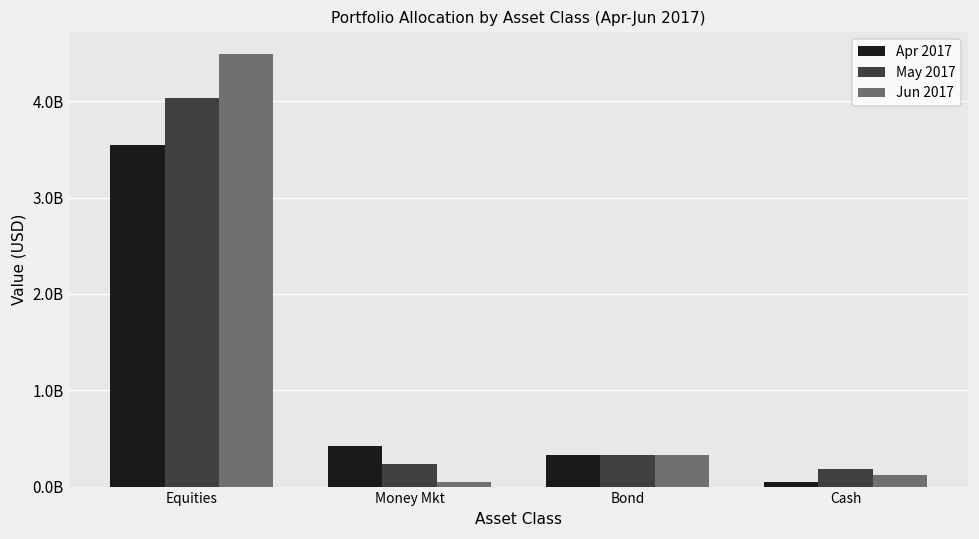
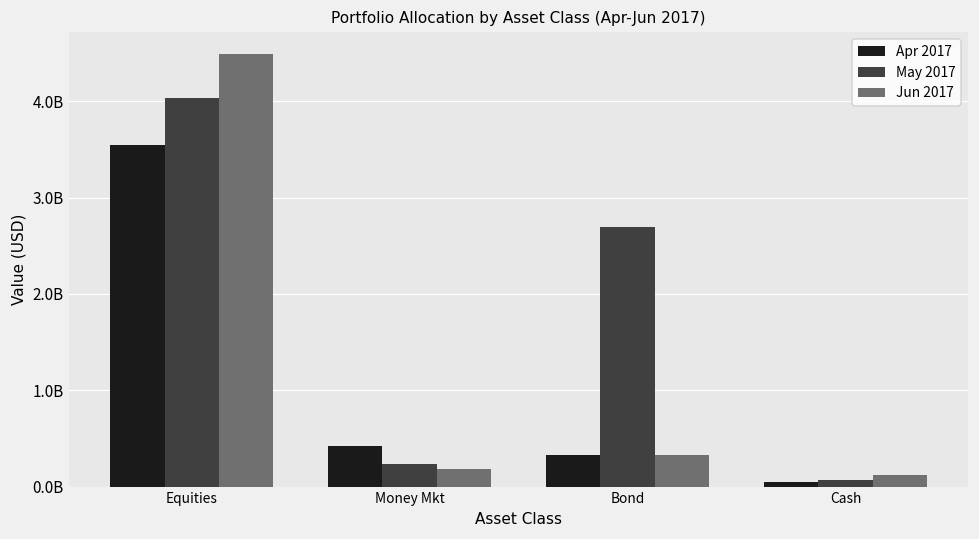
  {
    "Apr 2017": {
      "Equities": 3500000000,
      "Money Mkt": 400000000,
      "Bond": 300000000,
      "Cash": 0
    },
    "May 2017": {
      "Equities": 4000000000,
      "Money Mkt": 200000000,
-     "Bond": 300000000,
-     "Cash": 200000000
+     "Bond": 2700000000,
+     "Cash": 100000000
    },
    "Jun 2017": {
      "Equities": 4500000000,
-     "Money Mkt": 0,
+     "Money Mkt": 200000000,
      "Bond": 300000000,
      "Cash": 100000000
    }
  }
